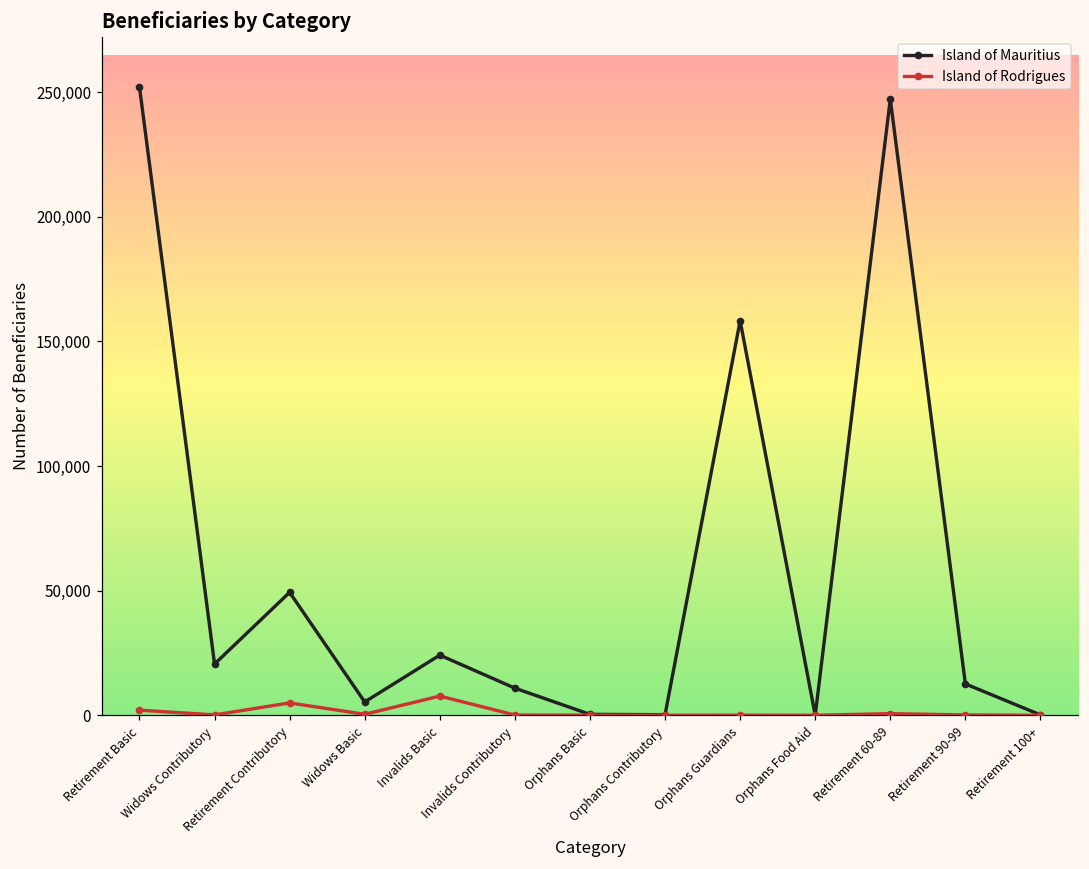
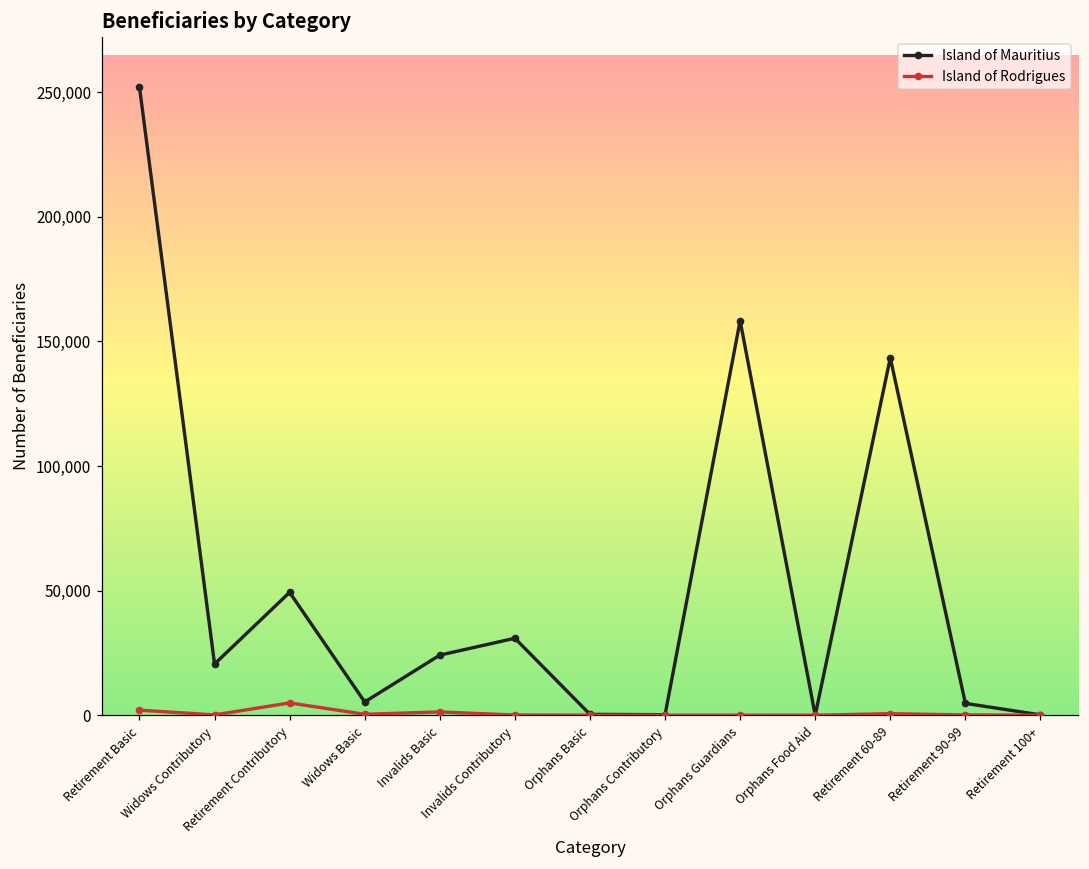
  {
    "Island of Mauritius": {
      "Retirement Basic": "252,000",
      "Widows Contributory": "21,000",
      "Retirement Contributory": "49,000",
      "Widows Basic": "5,000",
      "Invalids Basic": "24,000",
-     "Invalids Contributory": "11,000",
+     "Invalids Contributory": "31,000",
      "Orphans Guardians": "158,000",
-     "Retirement 60-89": "247,000",
-     "Retirement 90-99": "13,000"
+     "Retirement 60-89": "143,000",
+     "Retirement 90-99": "5,000"
    },
    "Island of Rodrigues": {
      "Retirement Basic": "2,000",
      "Widows Contributory": "0",
      "Retirement Contributory": "5,000",
      "Widows Basic": "0",
-     "Invalids Basic": "8,000",
+     "Invalids Basic": "1,000",
      "Invalids Contributory": "0",
      "Orphans Guardians": "0",
      "Retirement 60-89": "1,000",
      "Retirement 90-99": "0"
    }
  }
